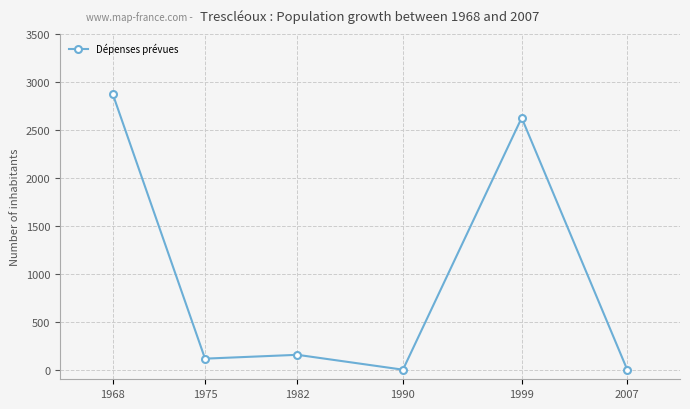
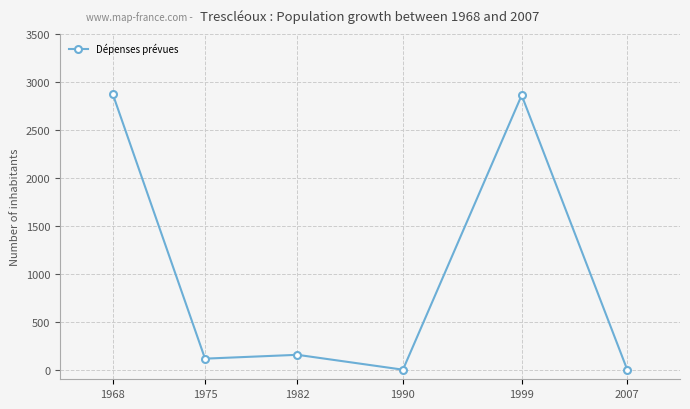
  {
    "1968": 2900,
    "1975": 100,
    "1982": 200,
    "1990": 0,
-   "1999": 2600,
+   "1999": 2900,
    "2007": 0
  }
